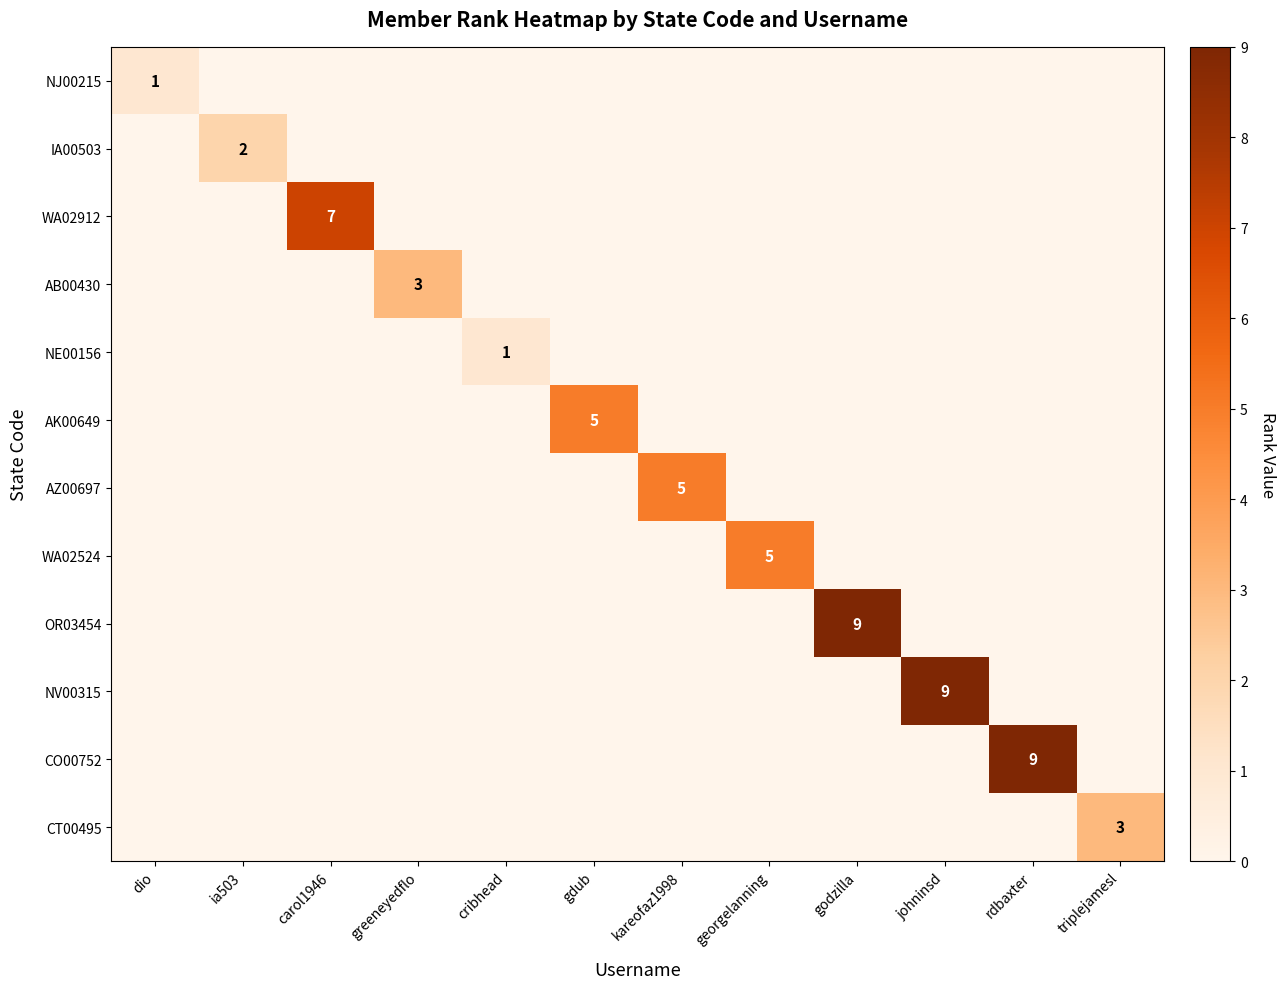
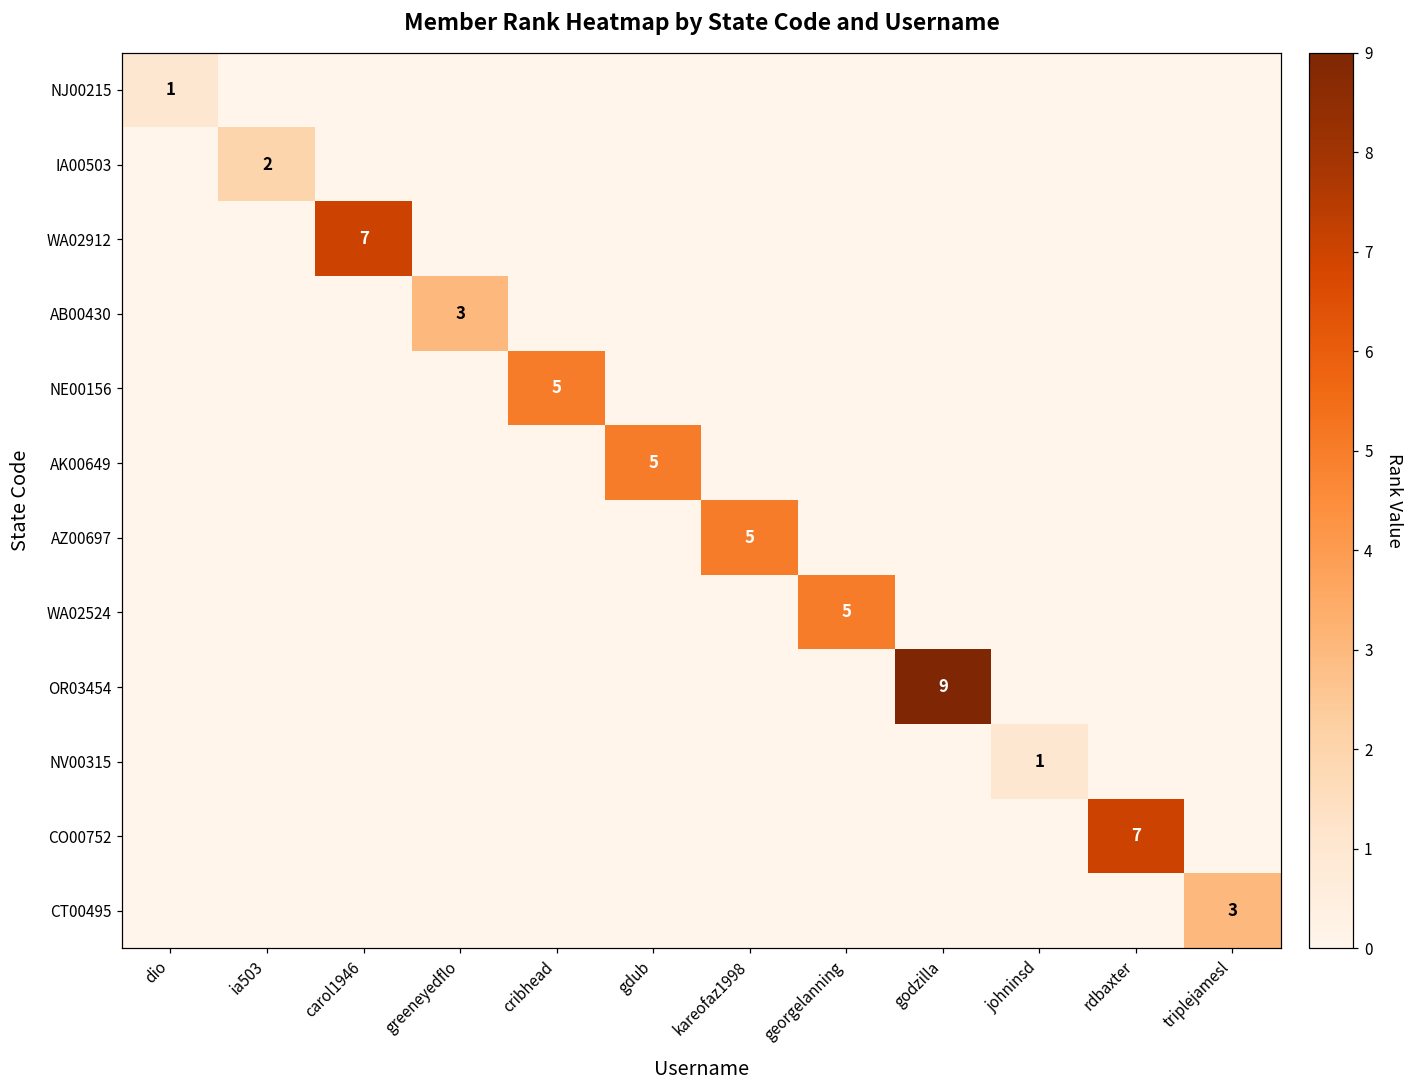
  {
    "NJ00215": {
      "dio": 1
    },
    "IA00503": {
      "ia503": 2
    },
    "WA02912": {
      "carol1946": 7
    },
    "AB00430": {
      "greeneyedflo": 3
    },
    "NE00156": {
-     "cribhead": 1
+     "cribhead": 5
    },
    "AK00649": {
      "gdub": 5
    },
    "AZ00697": {
      "kareofaz1998": 5
    },
    "WA02524": {
      "georgelanning": 5
    },
    "OR03454": {
      "godzilla": 9
    },
    "NV00315": {
-     "johninsd": 9
+     "johninsd": 1
    },
    "CO00752": {
-     "rdbaxter": 9
+     "rdbaxter": 7
    },
    "CT00495": {
      "triplejamesl": 3
    }
  }
